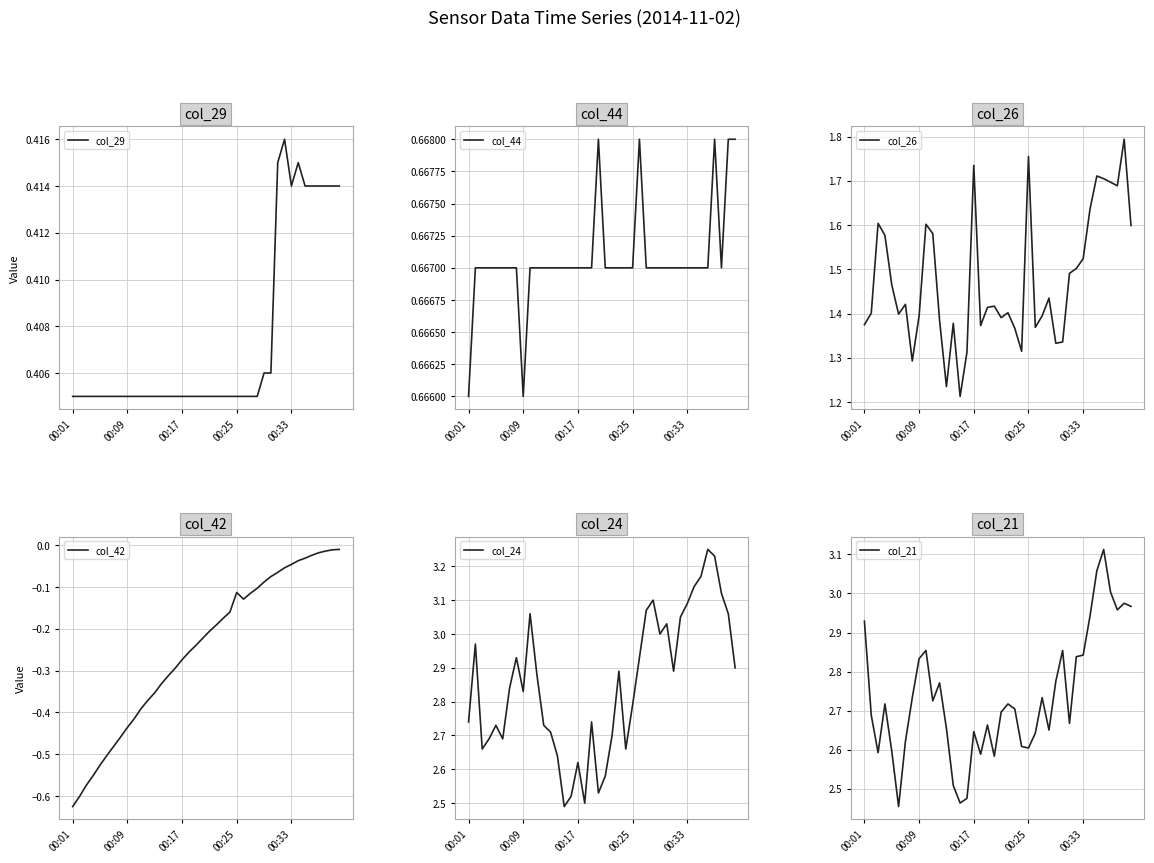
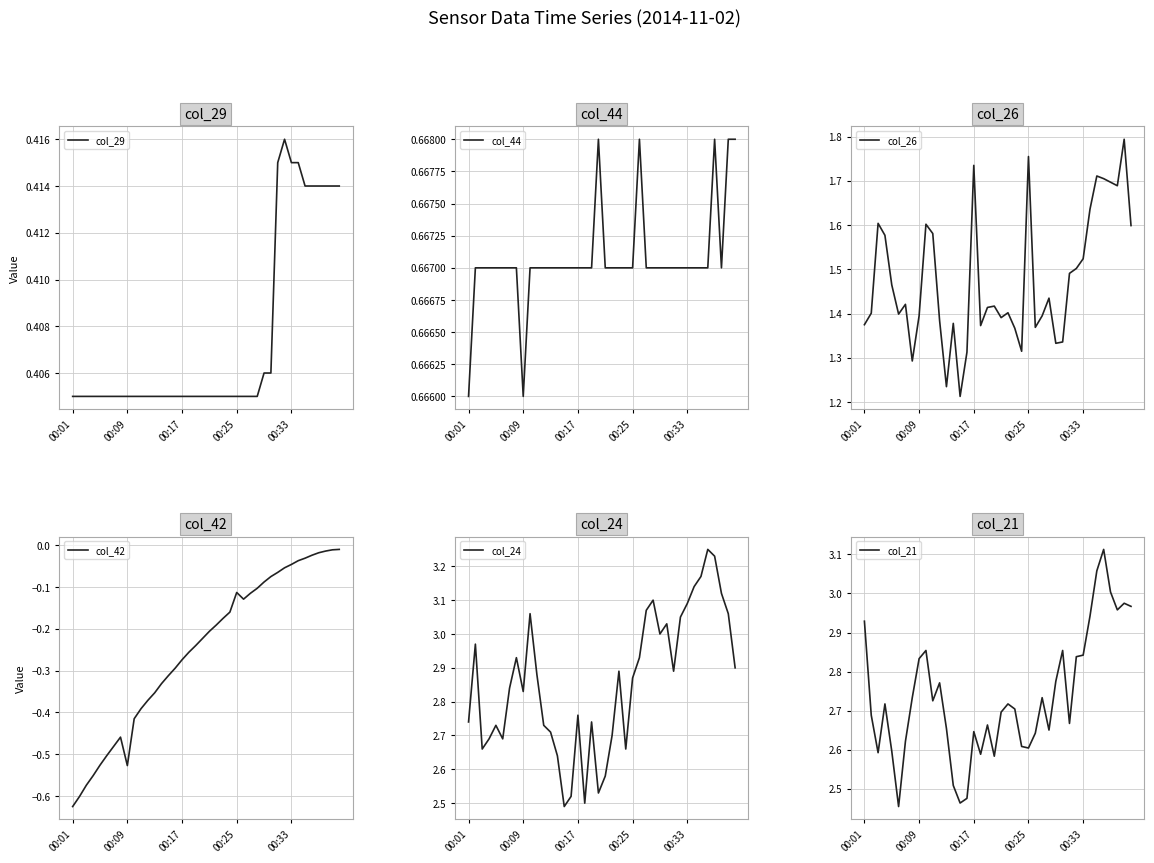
  {
    "col_29": {
      "00:01": 0.405,
      "00:09": 0.405,
      "00:17": 0.405,
      "00:25": 0.405,
-     "00:33": 0.414
+     "00:33": 0.415
    },
    "col_44": {
      "00:01": 0.66600,
      "00:09": 0.66600,
      "00:17": 0.66700,
      "00:25": 0.66700,
      "00:33": 0.66700
    },
    "col_26": {
      "00:01": 1.38,
      "00:09": 1.40,
      "00:17": 1.74,
      "00:25": 1.76,
      "00:33": 1.52
    },
    "col_42": {
      "00:01": -0.63,
-     "00:09": -0.44,
+     "00:09": -0.53,
      "00:17": -0.27,
      "00:25": -0.11,
      "00:33": -0.05
    },
    "col_24": {
      "00:01": 2.74,
      "00:09": 2.83,
-     "00:17": 2.62,
-     "00:25": 2.79,
+     "00:17": 2.76,
+     "00:25": 2.87,
      "00:33": 3.09
    },
    "col_21": {
      "00:01": 2.93,
      "00:09": 2.83,
      "00:17": 2.65,
      "00:25": 2.60,
      "00:33": 2.84
    }
  }
